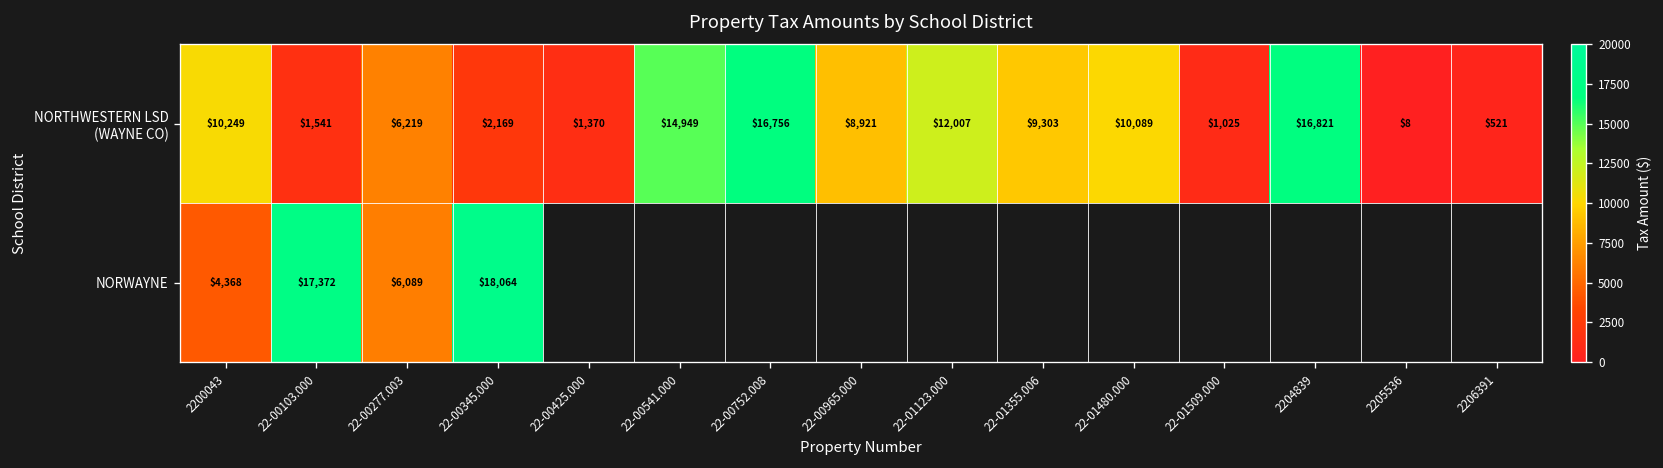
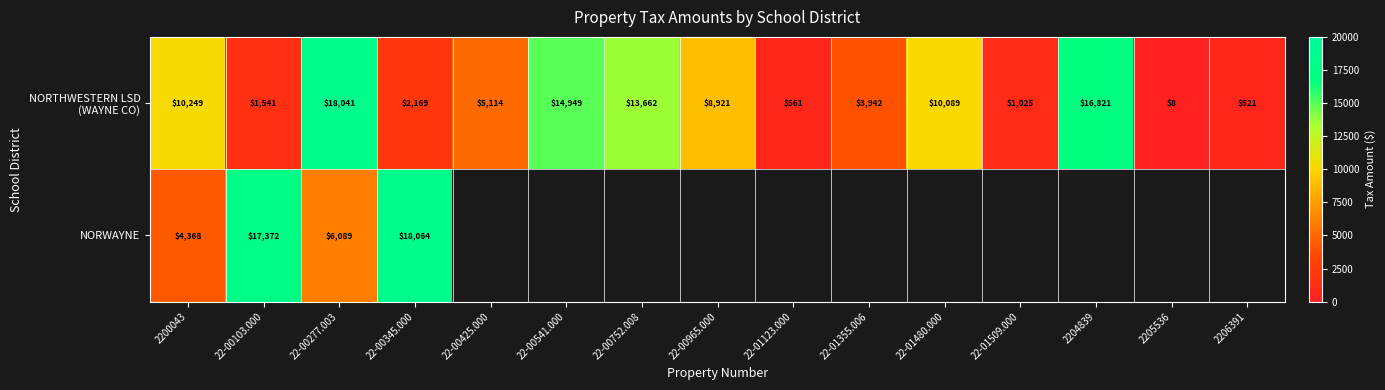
  {
    "NORTHWESTERN LSD (WAYNE CO)": {
      "2200043": "$10,249",
      "22-00103.000": "$1,541",
-     "22-00277.003": "$6,219",
+     "22-00277.003": "$18,041",
      "22-00345.000": "$2,169",
-     "22-00425.000": "$1,370",
+     "22-00425.000": "$5,114",
      "22-00541.000": "$14,949",
-     "22-00752.008": "$16,756",
+     "22-00752.008": "$13,662",
      "22-00965.000": "$8,921",
-     "22-01123.000": "$12,007",
-     "22-01355.006": "$9,303",
+     "22-01123.000": "$561",
+     "22-01355.006": "$3,942",
      "22-01480.000": "$10,089",
      "22-01509.000": "$1,025",
      "2204839": "$16,821",
      "2205536": "$8",
      "2206391": "$521"
    },
    "NORWAYNE": {
      "2200043": "$4,368",
      "22-00103.000": "$17,372",
      "22-00277.003": "$6,089",
      "22-00345.000": "$18,064"
    }
  }
